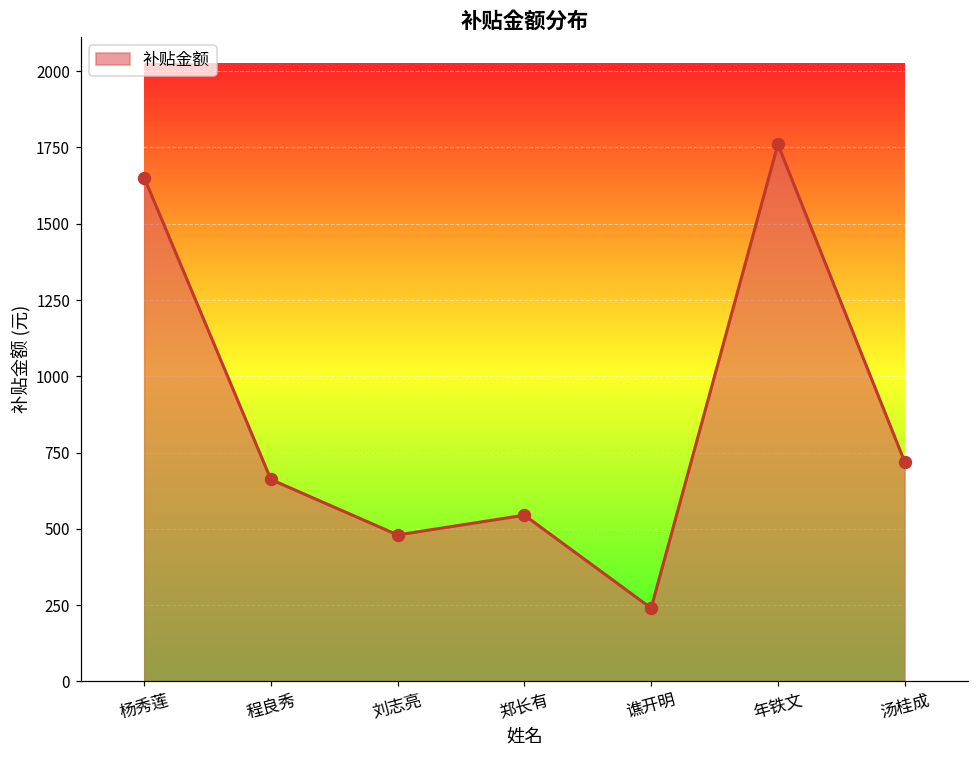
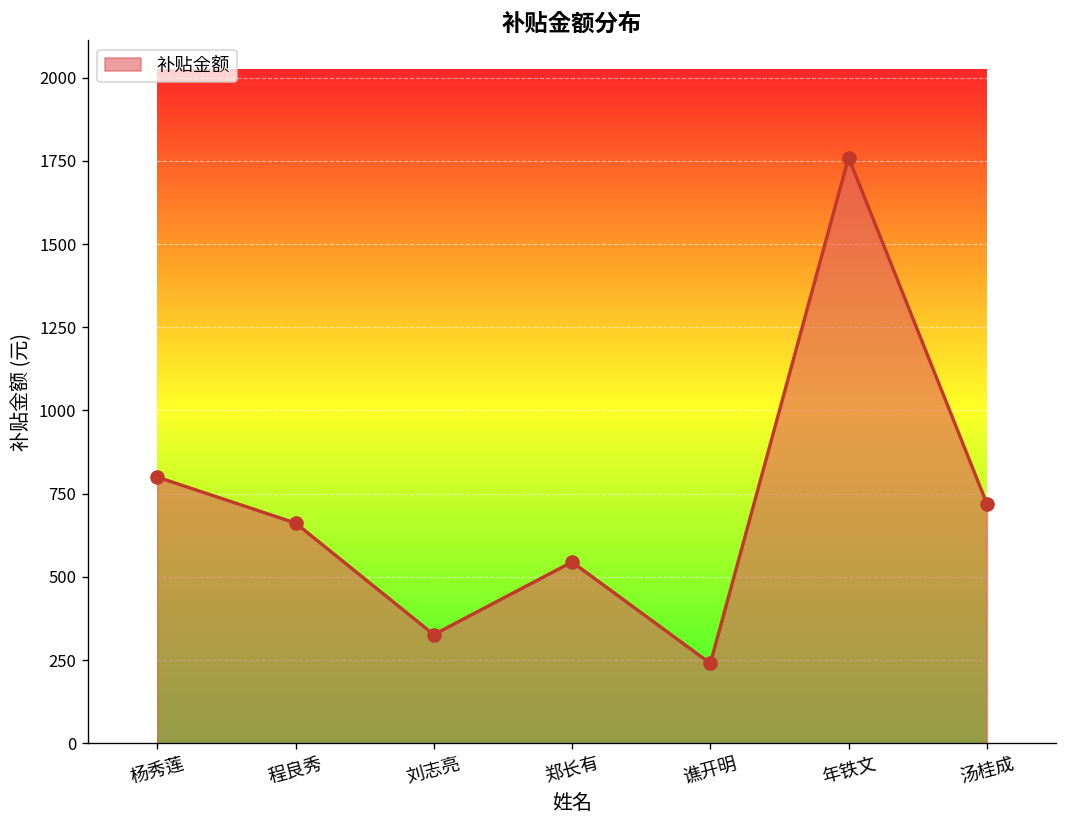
  {
-   "杨秀莲": 1650,
+   "杨秀莲": 800,
    "程良秀": 660,
-   "刘志亮": 480,
+   "刘志亮": 330,
    "郑长有": 540,
    "谯开明": 240,
    "年铁文": 1760,
    "汤桂成": 720
  }
